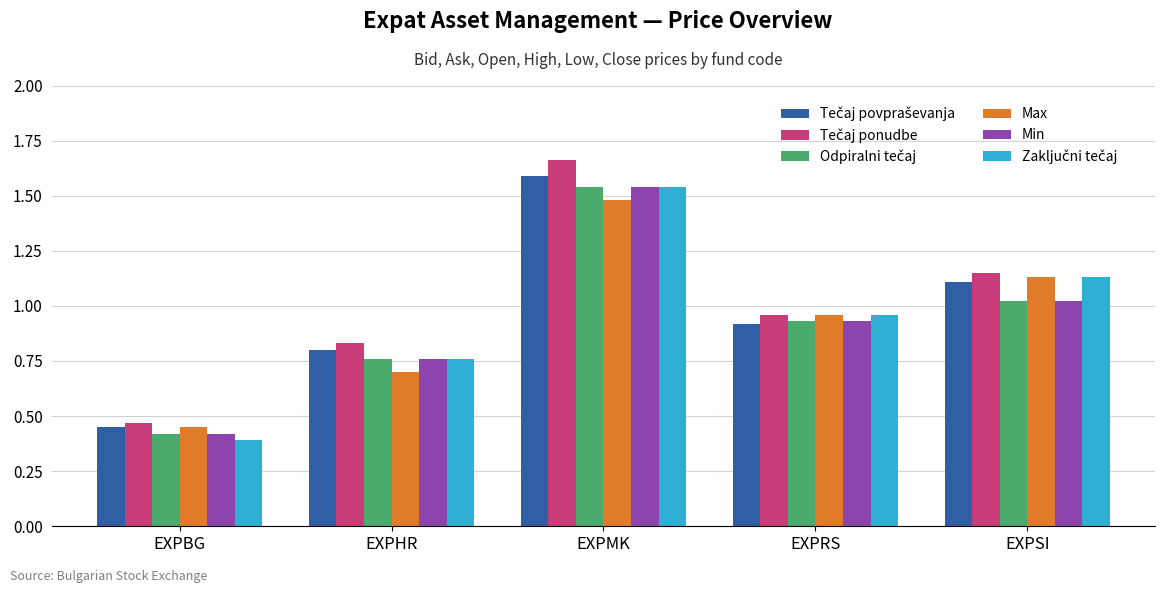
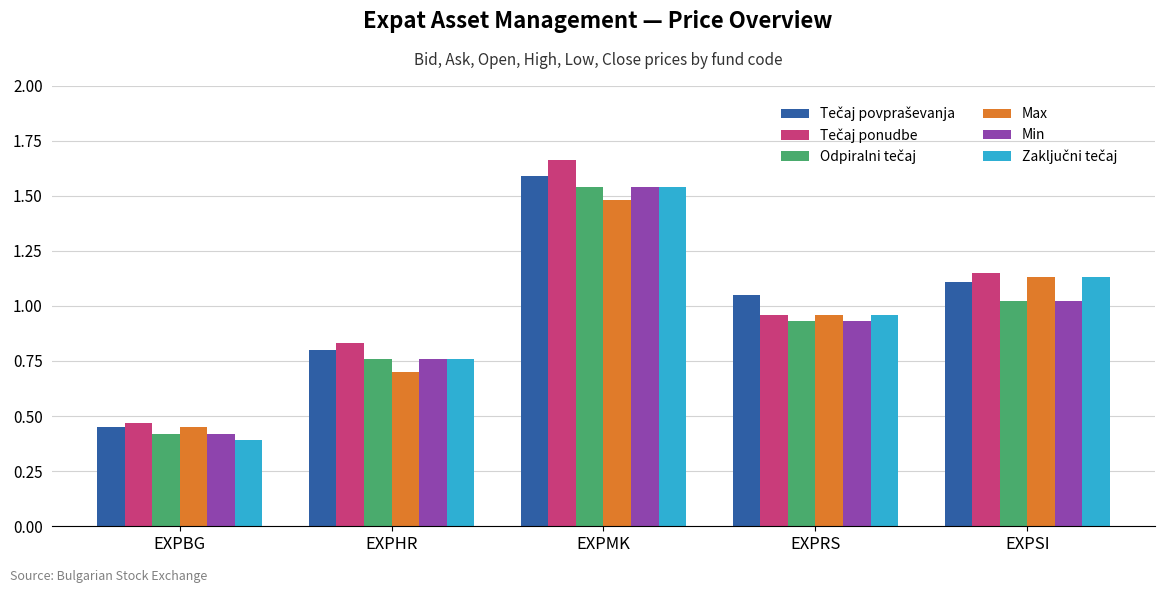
  {
    "Tečaj povpraševanja": {
      "EXPBG": 0.45,
      "EXPHR": 0.80,
      "EXPMK": 1.59,
-     "EXPRS": 0.92,
+     "EXPRS": 1.05,
      "EXPSI": 1.11
    },
    "Tečaj ponudbe": {
      "EXPBG": 0.47,
      "EXPHR": 0.83,
      "EXPMK": 1.66,
      "EXPRS": 0.96,
      "EXPSI": 1.15
    },
    "Odpiralni tečaj": {
      "EXPBG": 0.42,
      "EXPHR": 0.76,
      "EXPMK": 1.54,
      "EXPRS": 0.93,
      "EXPSI": 1.02
    },
    "Max": {
      "EXPBG": 0.45,
      "EXPHR": 0.70,
      "EXPMK": 1.48,
      "EXPRS": 0.96,
      "EXPSI": 1.13
    },
    "Min": {
      "EXPBG": 0.42,
      "EXPHR": 0.76,
      "EXPMK": 1.54,
      "EXPRS": 0.93,
      "EXPSI": 1.02
    },
    "Zaključni tečaj": {
      "EXPBG": 0.39,
      "EXPHR": 0.76,
      "EXPMK": 1.54,
      "EXPRS": 0.96,
      "EXPSI": 1.13
    }
  }
